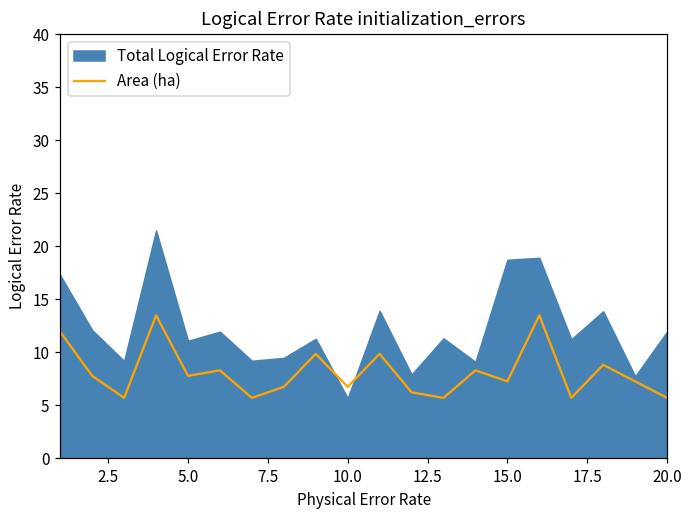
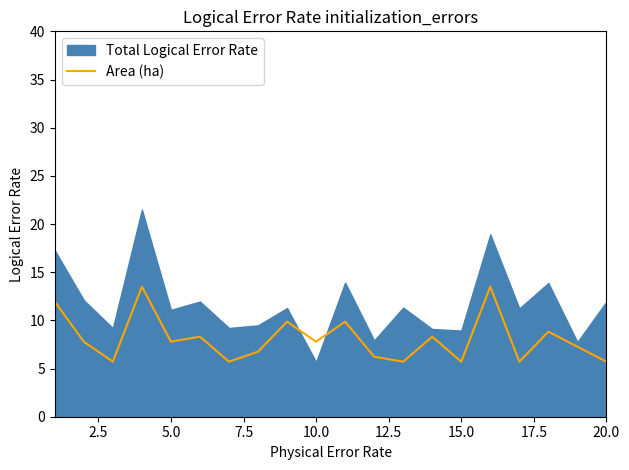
  {
    "Area (ha)": {
      "5.0": 8,
-     "10.0": 7,
-     "15.0": 7,
+     "10.0": 8,
+     "15.0": 6,
      "20.0": 6
    },
    "Total Logical Error Rate": {
      "5.0": 11,
      "10.0": 6,
-     "15.0": 19,
+     "15.0": 9,
      "20.0": 12
    }
  }
